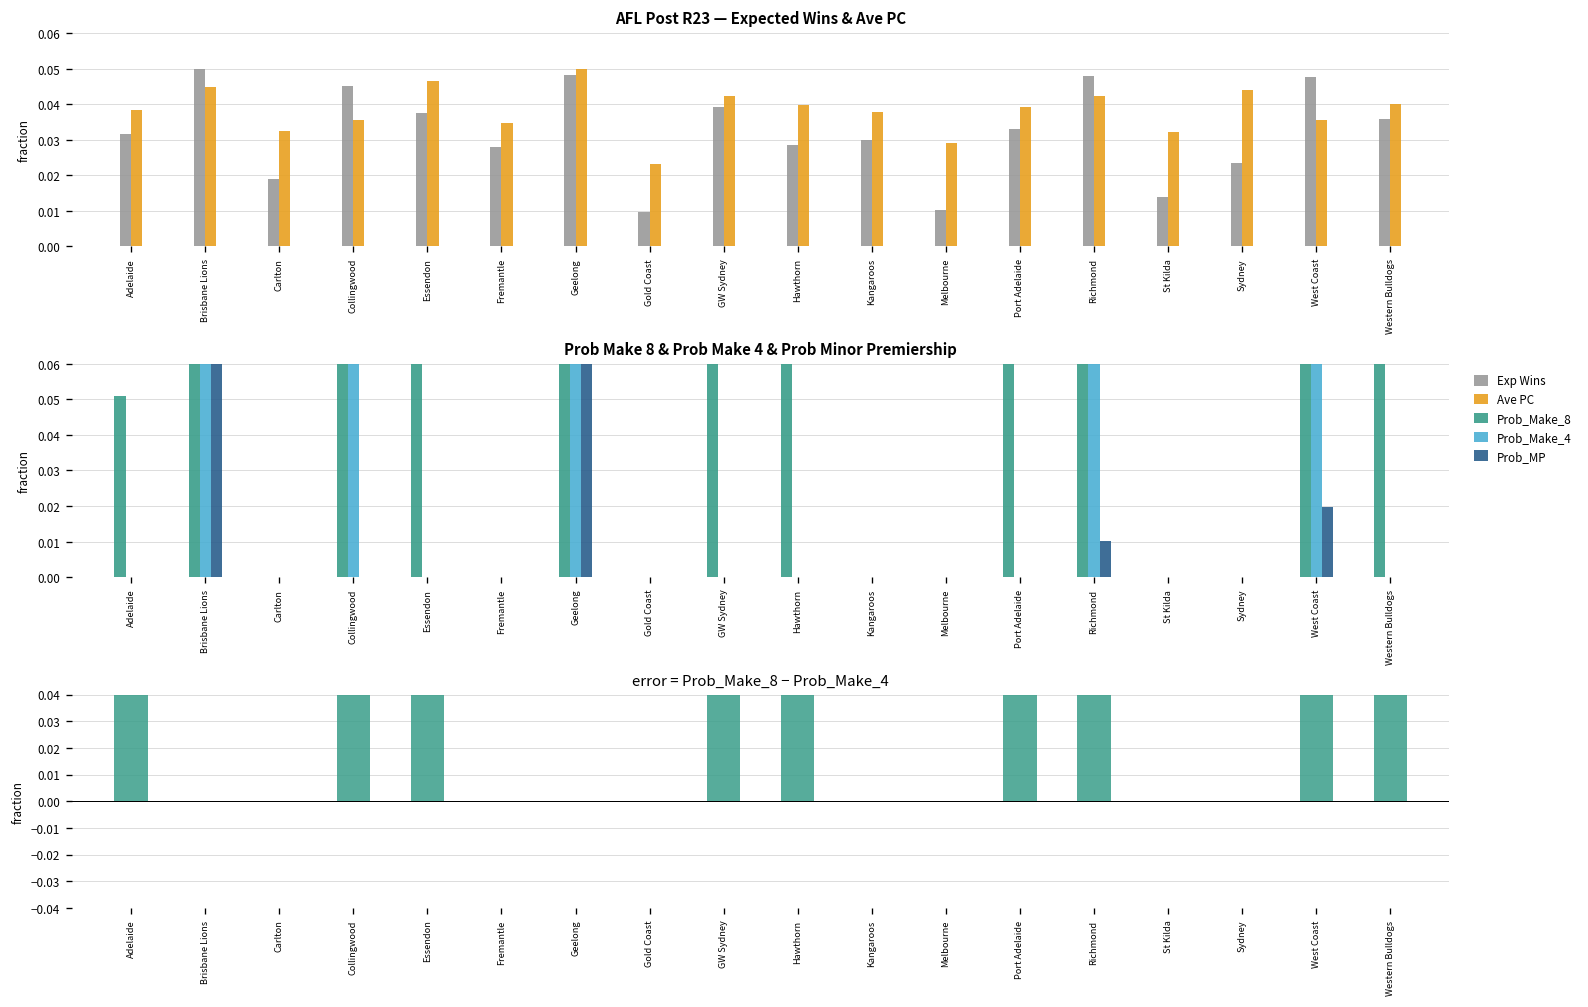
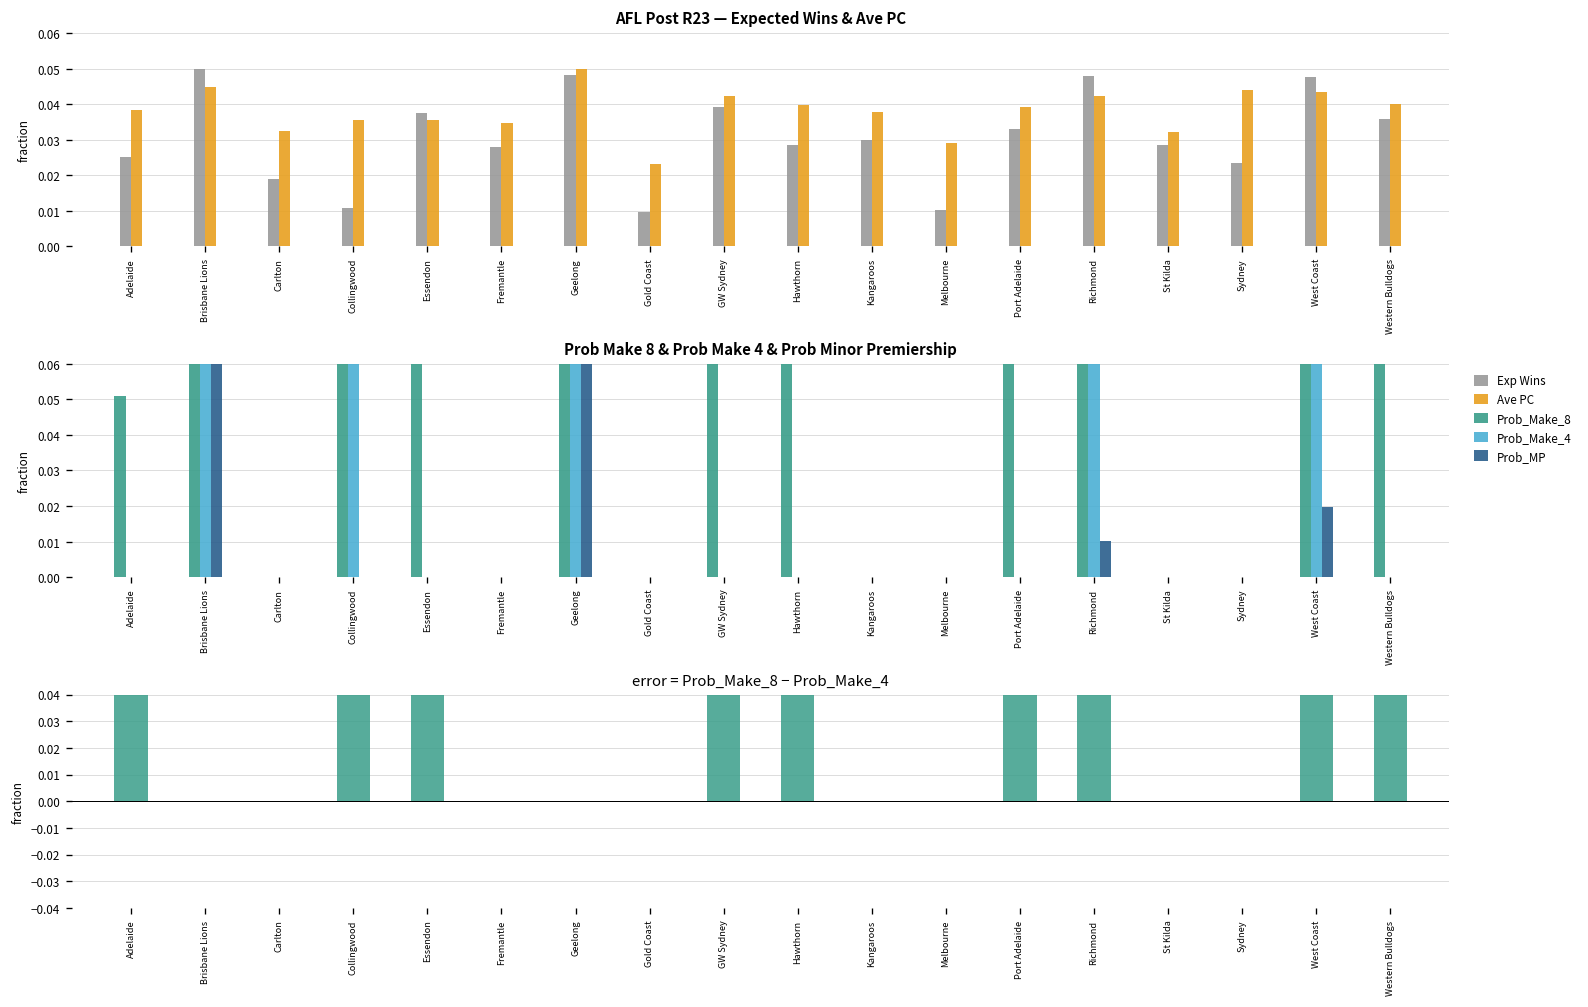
  {
    "AFL Post R23 — Expected Wins & Ave PC": {
      "Exp Wins": {
-       "Adelaide": 0.032,
+       "Adelaide": 0.025,
        "Brisbane Lions": 0.050,
        "Carlton": 0.019,
-       "Collingwood": 0.045,
+       "Collingwood": 0.011,
        "Essendon": 0.038,
        "Fremantle": 0.028,
        "Geelong": 0.048,
        "Gold Coast": 0.010,
        "GW Sydney": 0.039,
        "Hawthorn": 0.028,
        "Kangaroos": 0.030,
        "Melbourne": 0.010,
        "Port Adelaide": 0.033,
        "Richmond": 0.048,
-       "St Kilda": 0.014,
+       "St Kilda": 0.029,
        "Sydney": 0.023,
        "West Coast": 0.048,
        "Western Bulldogs": 0.036
      },
      "Ave PC": {
        "Adelaide": 0.038,
        "Brisbane Lions": 0.045,
        "Carlton": 0.032,
        "Collingwood": 0.036,
-       "Essendon": 0.046,
+       "Essendon": 0.036,
        "Fremantle": 0.035,
        "Geelong": 0.050,
        "Gold Coast": 0.023,
        "GW Sydney": 0.042,
        "Hawthorn": 0.040,
        "Kangaroos": 0.038,
        "Melbourne": 0.029,
        "Port Adelaide": 0.039,
        "Richmond": 0.042,
        "St Kilda": 0.032,
        "Sydney": 0.044,
-       "West Coast": 0.036,
+       "West Coast": 0.043,
        "Western Bulldogs": 0.040
      }
    },
    "Prob Make 8 & Prob Make 4 & Prob Minor Premiership": {
      "Prob_Make_8": {
        "Adelaide": 0.051,
        "Carlton": 0.000,
        "Fremantle": 0.000,
        "Gold Coast": 0.000,
        "Kangaroos": 0.000,
        "Melbourne": 0.000,
        "St Kilda": 0.000,
        "Sydney": 0.000
      },
      "Prob_Make_4": {
        "Adelaide": 0.000,
        "Carlton": 0.000,
        "Essendon": 0.000,
        "Fremantle": 0.000,
        "Gold Coast": 0.000,
        "GW Sydney": 0.000,
        "Hawthorn": 0.000,
        "Kangaroos": 0.000,
        "Melbourne": 0.000,
        "Port Adelaide": 0.000,
        "St Kilda": 0.000,
        "Sydney": 0.000,
        "Western Bulldogs": 0.000
      },
      "Prob_MP": {
        "Adelaide": 0.000,
        "Carlton": 0.000,
        "Collingwood": 0.000,
        "Essendon": 0.000,
        "Fremantle": 0.000,
        "Gold Coast": 0.000,
        "GW Sydney": 0.000,
        "Hawthorn": 0.000,
        "Kangaroos": 0.000,
        "Melbourne": 0.000,
        "Port Adelaide": 0.000,
        "Richmond": 0.010,
        "St Kilda": 0.000,
        "Sydney": 0.000,
        "West Coast": 0.020,
        "Western Bulldogs": 0.000
      }
    },
    "error = Prob_Make_8 − Prob_Make_4": {
      "Brisbane Lions": 0.000,
      "Carlton": 0.000,
      "Fremantle": 0.000,
      "Geelong": 0.000,
      "Gold Coast": 0.000,
      "Kangaroos": 0.000,
      "Melbourne": 0.000,
      "St Kilda": 0.000,
      "Sydney": 0.000
    }
  }
